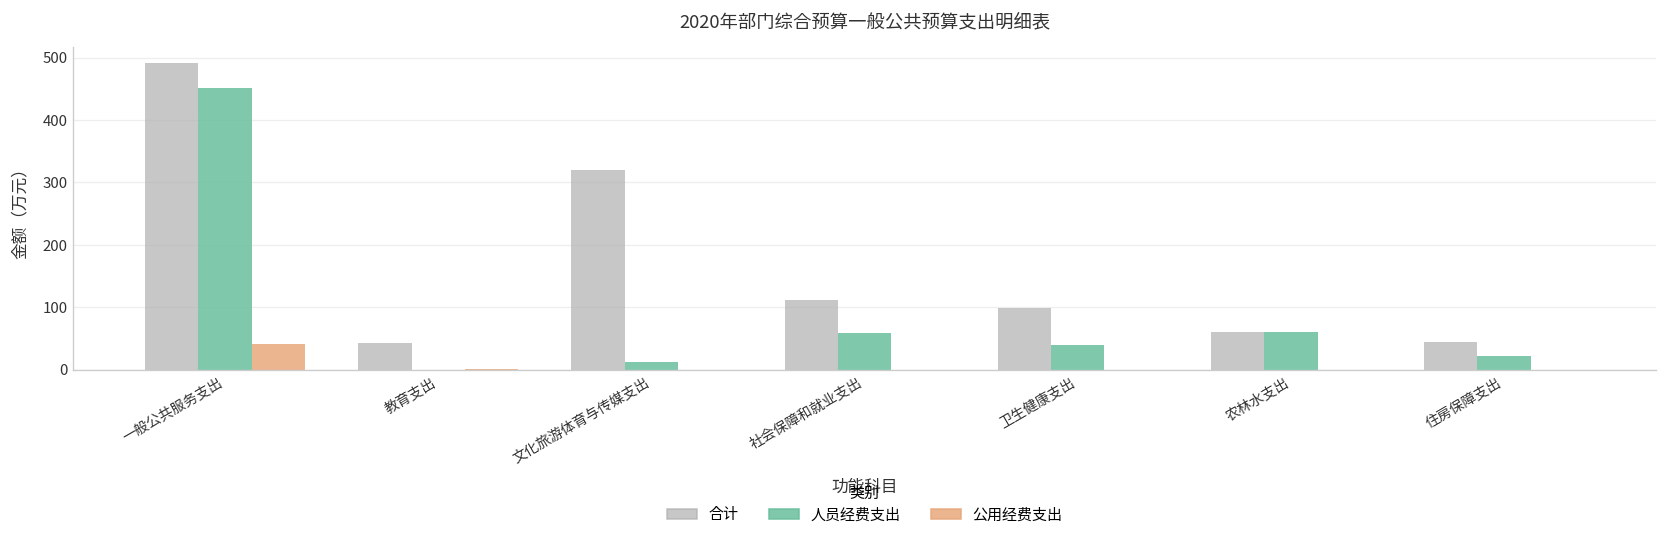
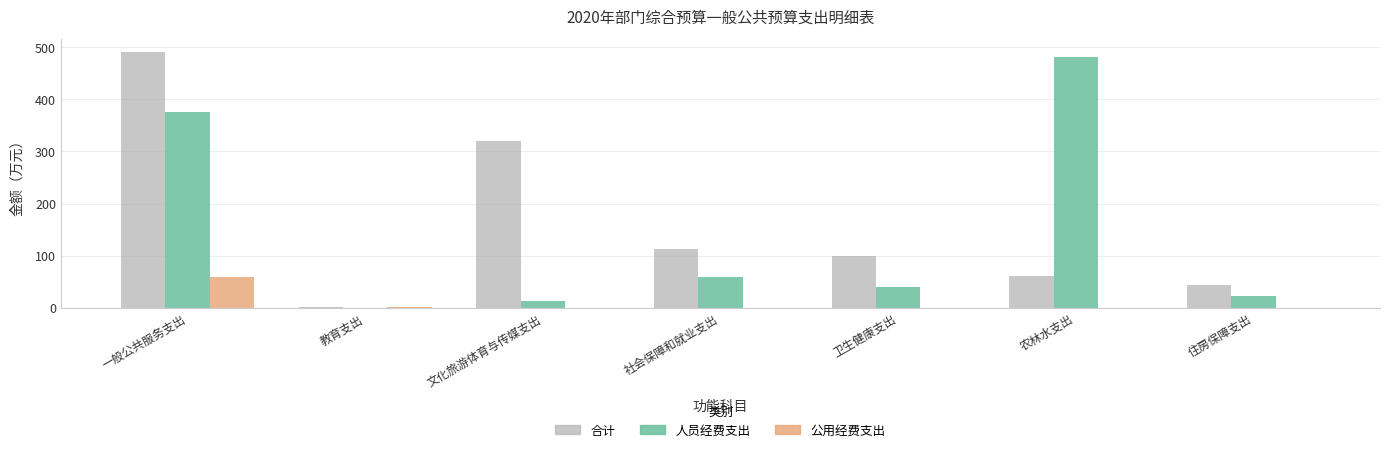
  {
    "合计": {
      "一般公共服务支出": 490,
-     "教育支出": 40,
+     "教育支出": 0,
      "文化旅游体育与传媒支出": 320,
      "社会保障和就业支出": 110,
      "卫生健康支出": 100,
      "农林水支出": 60,
      "住房保障支出": 40
    },
    "人员经费支出": {
-     "一般公共服务支出": 450,
+     "一般公共服务支出": 380,
      "教育支出": 0,
      "文化旅游体育与传媒支出": 10,
      "社会保障和就业支出": 60,
      "卫生健康支出": 40,
-     "农林水支出": 60,
+     "农林水支出": 480,
      "住房保障支出": 20
    },
    "公用经费支出": {
-     "一般公共服务支出": 40,
+     "一般公共服务支出": 60,
      "文化旅游体育与传媒支出": 0,
      "社会保障和就业支出": 0,
      "卫生健康支出": 0,
      "农林水支出": 0,
      "住房保障支出": 0
    }
  }
